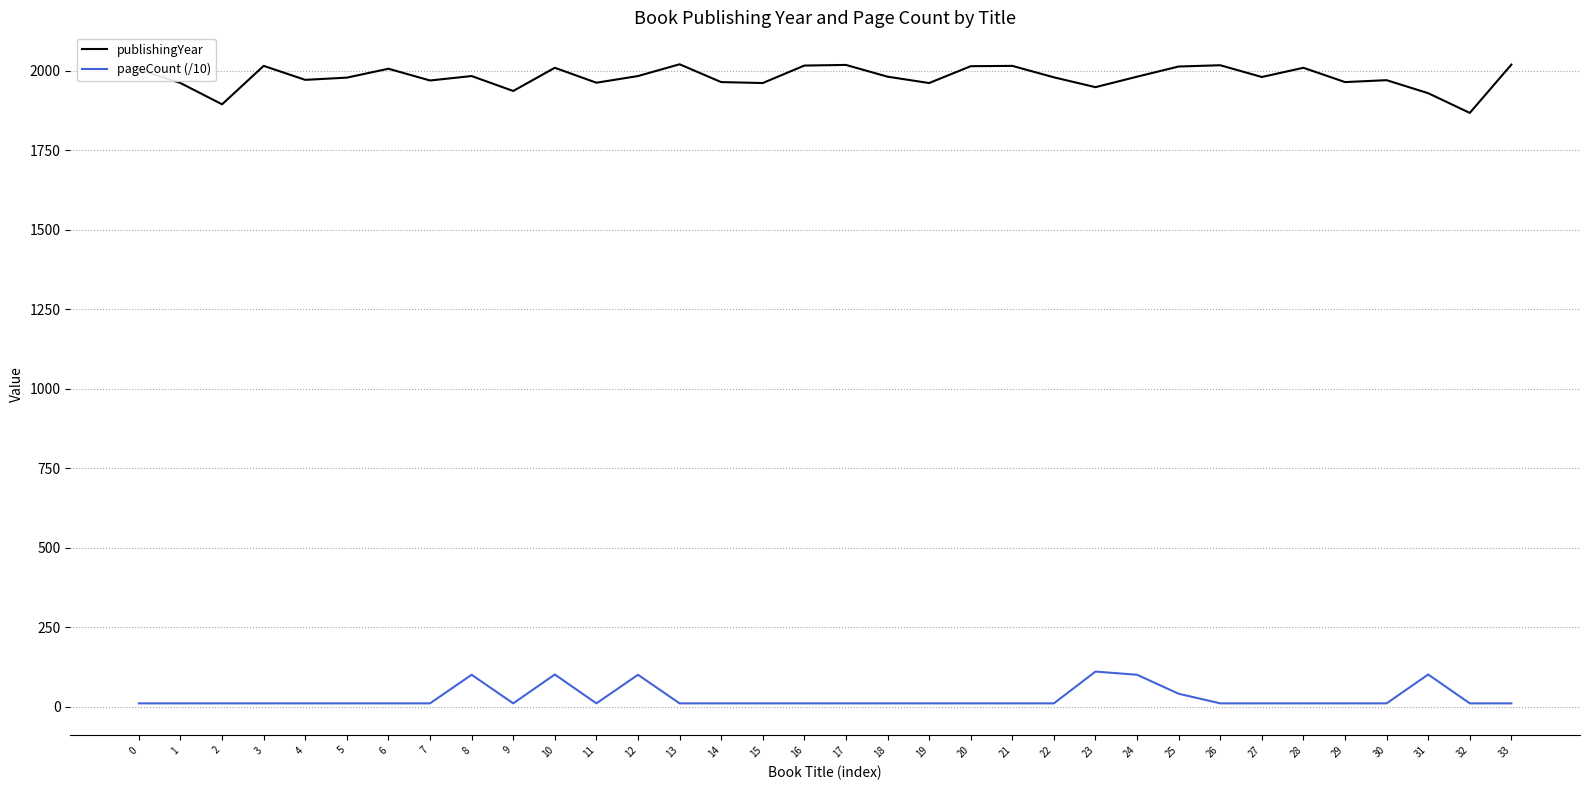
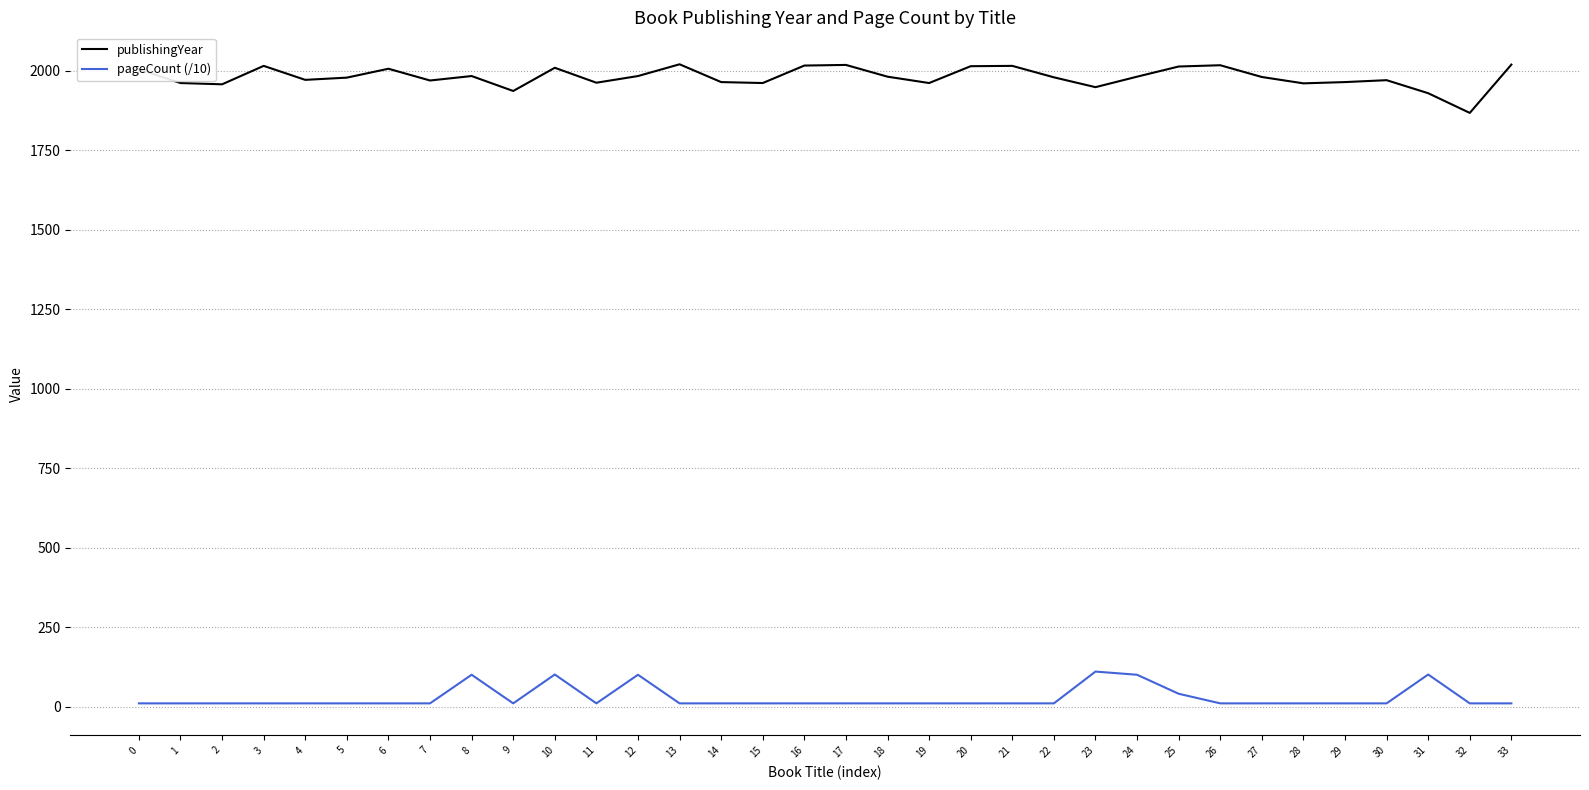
  {
    "publishingYear": {
      "1": 1960,
-     "2": 1900,
+     "2": 1960,
      "3": 2020,
      "4": 1970,
      "5": 1980,
      "6": 2010,
      "7": 1970,
      "8": 1980,
      "9": 1940,
      "10": 2010,
      "11": 1960,
      "12": 1980,
      "13": 2020,
      "14": 1970,
      "15": 1960,
      "16": 2020,
      "17": 2020,
      "18": 1980,
      "19": 1960,
      "20": 2020,
      "21": 2020,
      "22": 1980,
      "23": 1950,
      "24": 1980,
      "25": 2010,
      "26": 2020,
      "27": 1980,
-     "28": 2010,
+     "28": 1960,
      "29": 1970,
      "30": 1970,
      "31": 1930,
      "32": 1870,
      "33": 2020
    },
    "pageCount (/10)": {
      "0": 10,
      "1": 10,
      "2": 10,
      "3": 10,
      "4": 10,
      "5": 10,
      "6": 10,
      "7": 10,
      "8": 100,
      "9": 10,
      "10": 100,
      "11": 10,
      "12": 100,
      "13": 10,
      "14": 10,
      "15": 10,
      "16": 10,
      "17": 10,
      "18": 10,
      "19": 10,
      "20": 10,
      "21": 10,
      "22": 10,
      "23": 110,
      "24": 100,
      "25": 40,
      "26": 10,
      "27": 10,
      "28": 10,
      "29": 10,
      "30": 10,
      "31": 100,
      "32": 10,
      "33": 10
    }
  }
